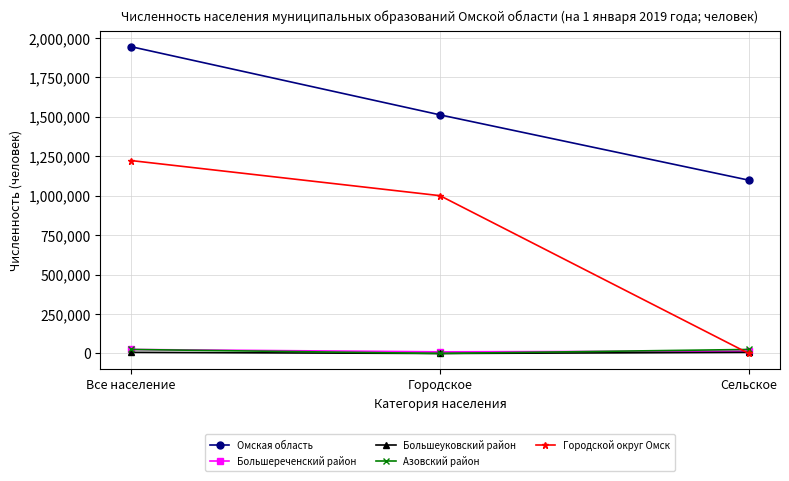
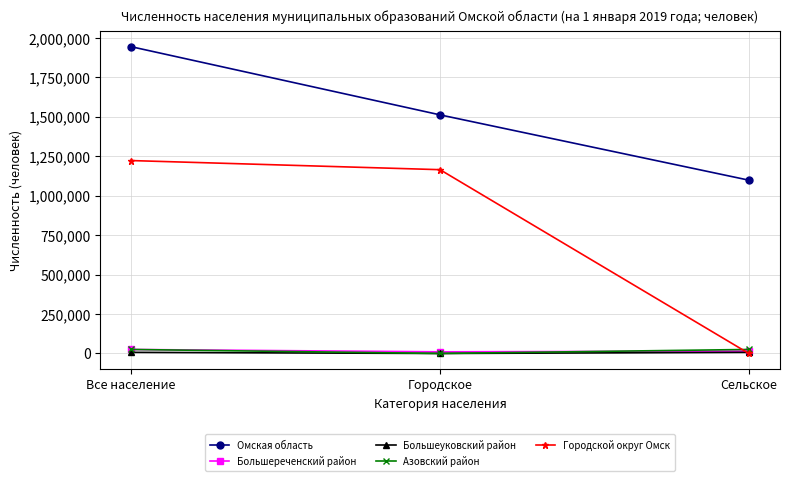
  {
    "Омская область": {
      "Все население": "1,940,000",
      "Городское": "1,510,000",
      "Сельское": "1,100,000"
    },
    "Большеуковский район": {
      "Все население": "10,000"
    },
    "Городской округ Омск": {
      "Все население": "1,220,000",
-     "Городское": "1,000,000"
+     "Городское": "1,160,000"
    }
  }
